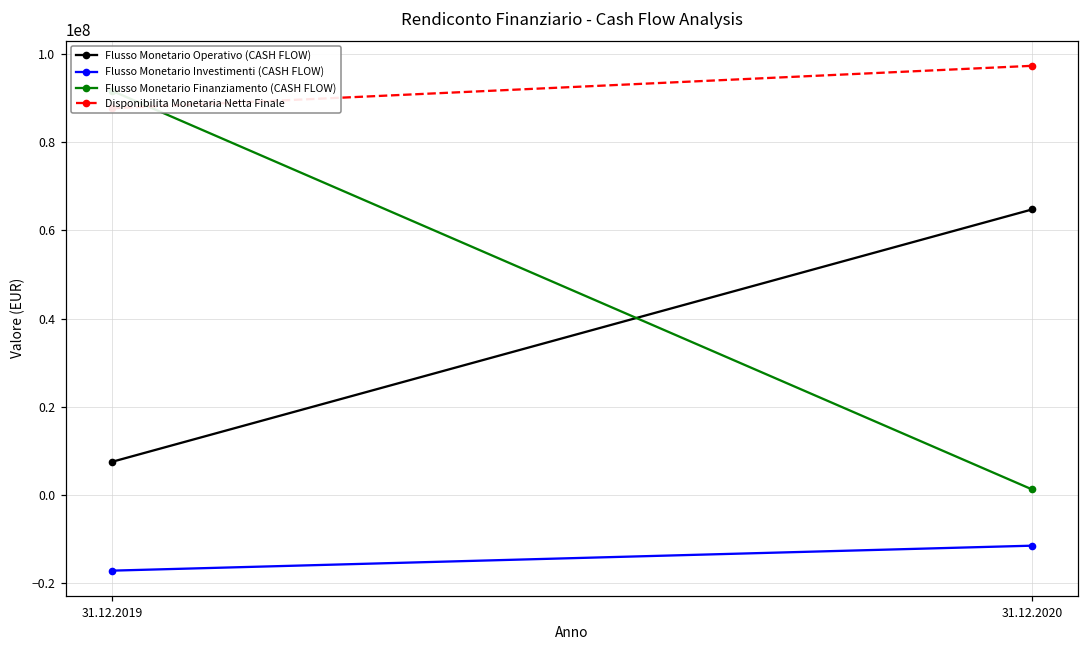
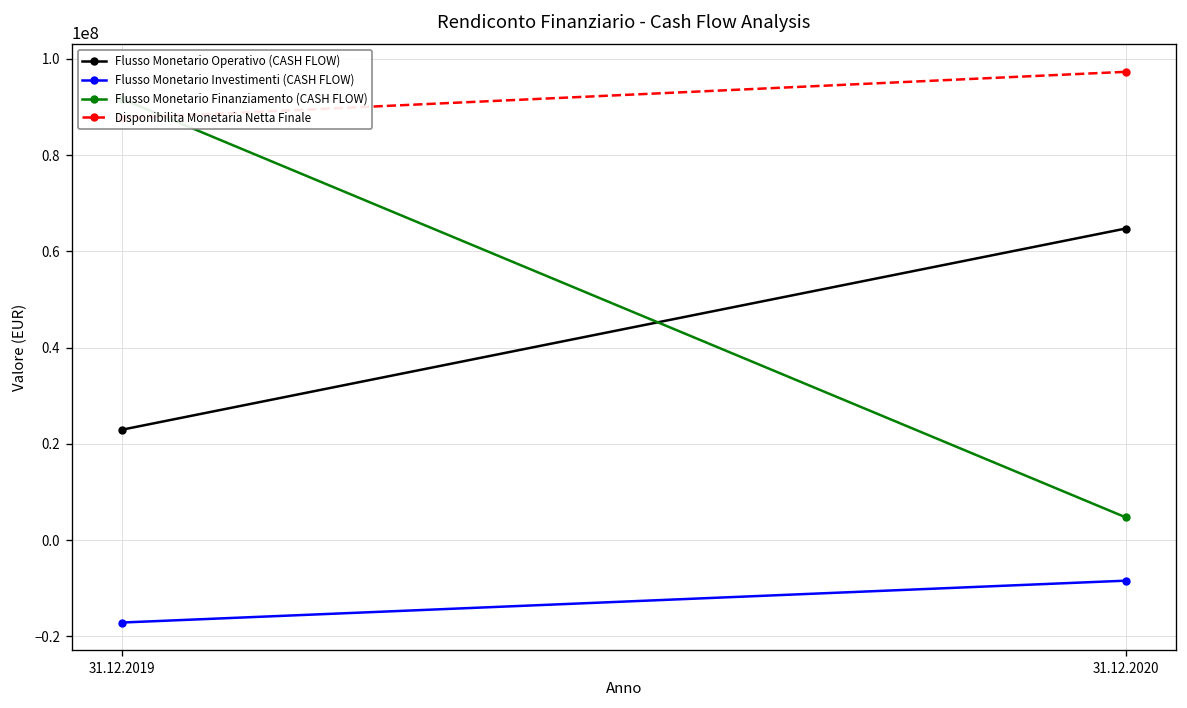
  {
    "Flusso Monetario Operativo (CASH FLOW)": {
-     "31.12.2019": 8000000,
+     "31.12.2019": 23000000,
      "31.12.2020": 65000000
    },
    "Flusso Monetario Investimenti (CASH FLOW)": {
      "31.12.2019": -17000000,
-     "31.12.2020": -11000000
+     "31.12.2020": -8000000
    },
    "Flusso Monetario Finanziamento (CASH FLOW)": {
-     "31.12.2020": 1000000
+     "31.12.2020": 5000000
    },
    "Disponibilita Monetaria Netta Finale": {
      "31.12.2020": 97000000
    }
  }
